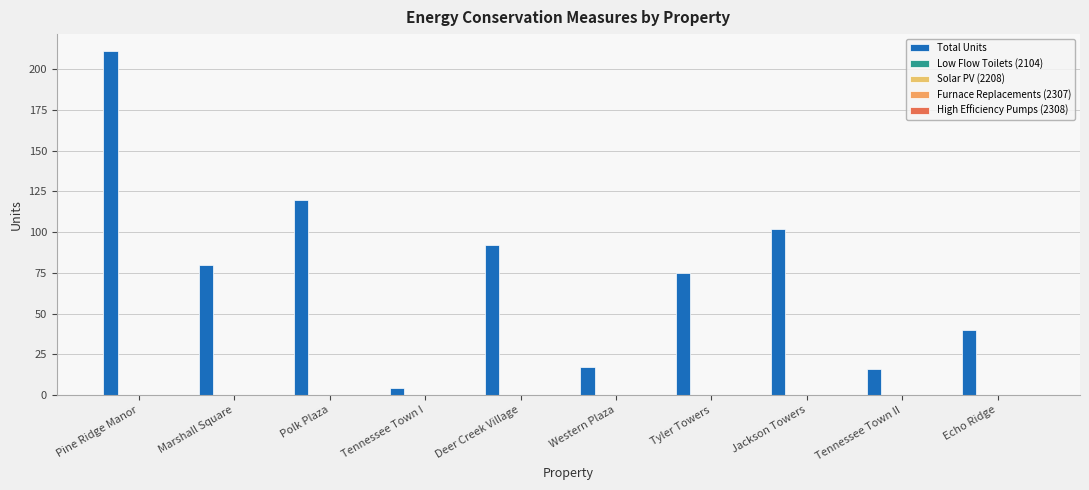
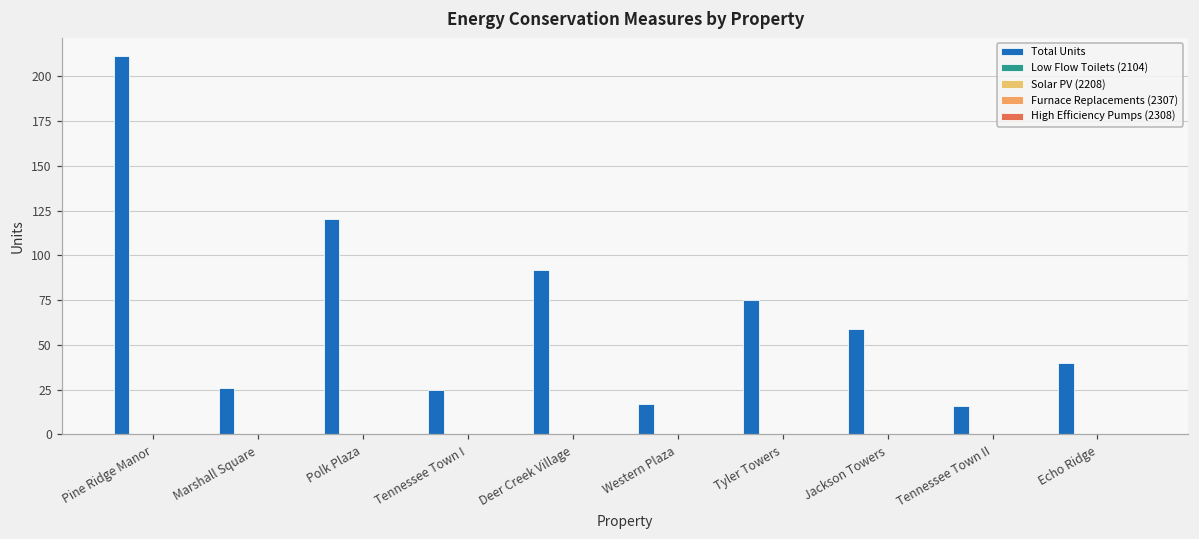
  {
    "Total Units": {
      "Pine Ridge Manor": 211,
-     "Marshall Square": 80,
+     "Marshall Square": 26,
      "Polk Plaza": 120,
-     "Tennessee Town I": 4,
+     "Tennessee Town I": 25,
      "Deer Creek Village": 92,
      "Western Plaza": 17,
      "Tyler Towers": 75,
-     "Jackson Towers": 102,
+     "Jackson Towers": 59,
      "Tennessee Town II": 16,
      "Echo Ridge": 40
    },
    "Low Flow Toilets (2104)": {
      "Pine Ridge Manor": 0,
      "Marshall Square": 0,
      "Polk Plaza": 0,
      "Tennessee Town I": 0,
      "Deer Creek Village": 0,
      "Western Plaza": 0,
      "Tyler Towers": 0,
      "Jackson Towers": 0,
      "Tennessee Town II": 0,
      "Echo Ridge": 0
    }
  }
